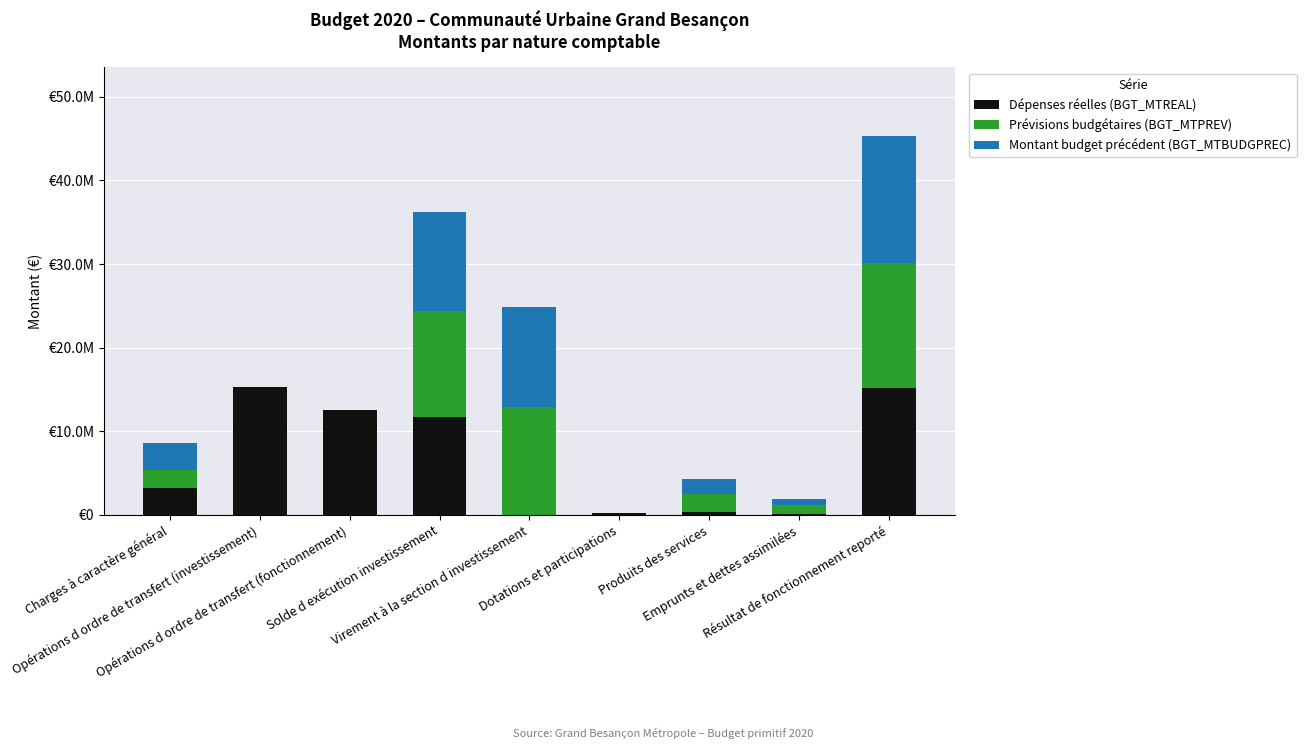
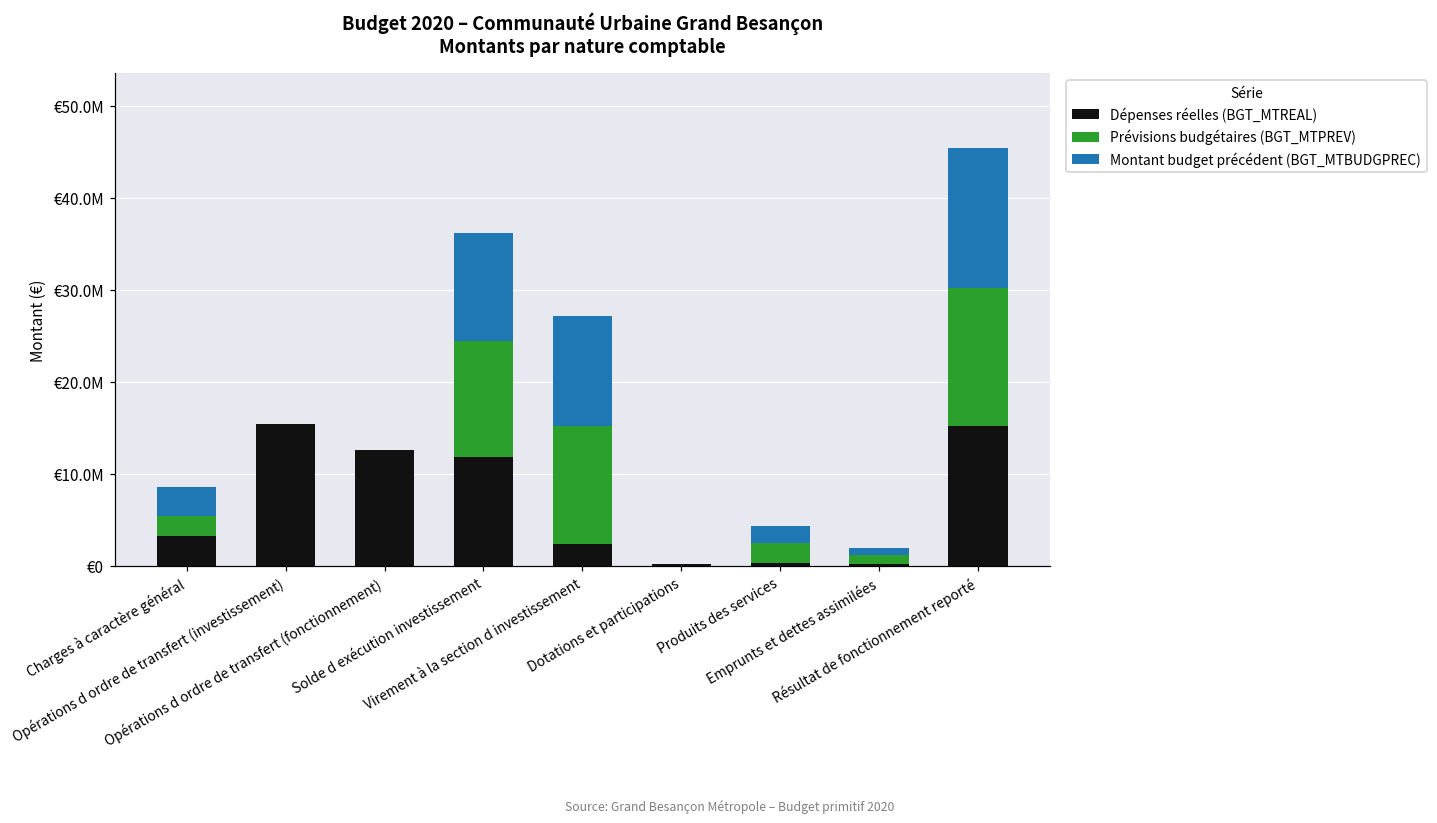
  {
    "Dépenses réelles (BGT_MTREAL)": {
      "Charges à caractère général": "€3000000",
      "Opérations d ordre de transfert (investissement)": "€15000000",
      "Opérations d ordre de transfert (fonctionnement)": "€13000000",
      "Solde d exécution investissement": "€12000000",
-     "Virement à la section d investissement": "€0",
+     "Virement à la section d investissement": "€2000000",
      "Produits des services": "€0",
      "Résultat de fonctionnement reporté": "€15000000"
    },
    "Prévisions budgétaires (BGT_MTPREV)": {
      "Charges à caractère général": "€2000000",
      "Opérations d ordre de transfert (investissement)": "€0",
      "Opérations d ordre de transfert (fonctionnement)": "€0",
      "Solde d exécution investissement": "€13000000",
      "Virement à la section d investissement": "€13000000",
      "Dotations et participations": "€0",
      "Produits des services": "€2000000",
      "Emprunts et dettes assimilées": "€1000000",
      "Résultat de fonctionnement reporté": "€15000000"
    },
    "Montant budget précédent (BGT_MTBUDGPREC)": {
      "Charges à caractère général": "€3000000",
      "Opérations d ordre de transfert (investissement)": "€0",
      "Opérations d ordre de transfert (fonctionnement)": "€0",
      "Solde d exécution investissement": "€12000000",
      "Virement à la section d investissement": "€12000000",
      "Dotations et participations": "€0",
      "Produits des services": "€2000000",
      "Emprunts et dettes assimilées": "€1000000",
      "Résultat de fonctionnement reporté": "€15000000"
    }
  }
